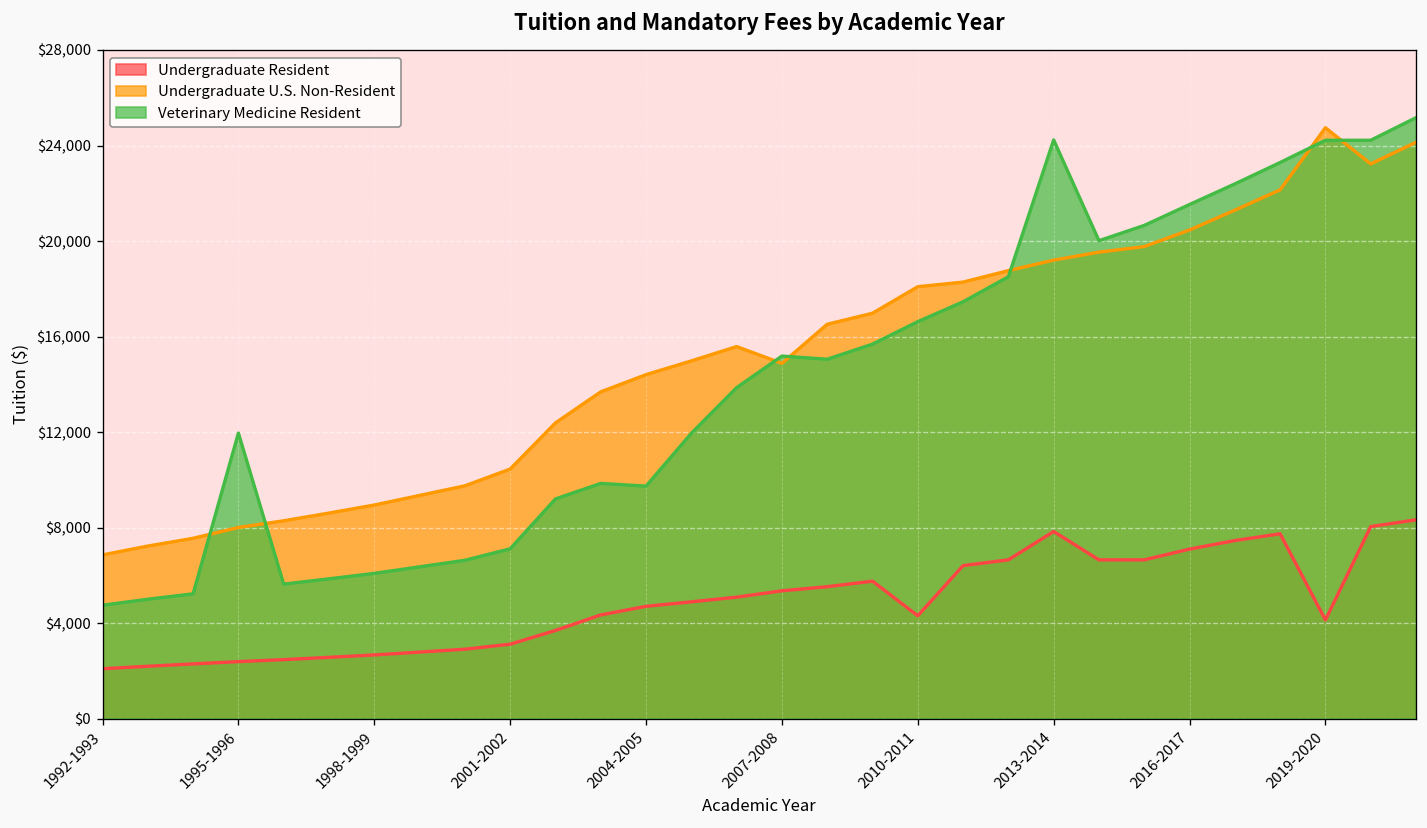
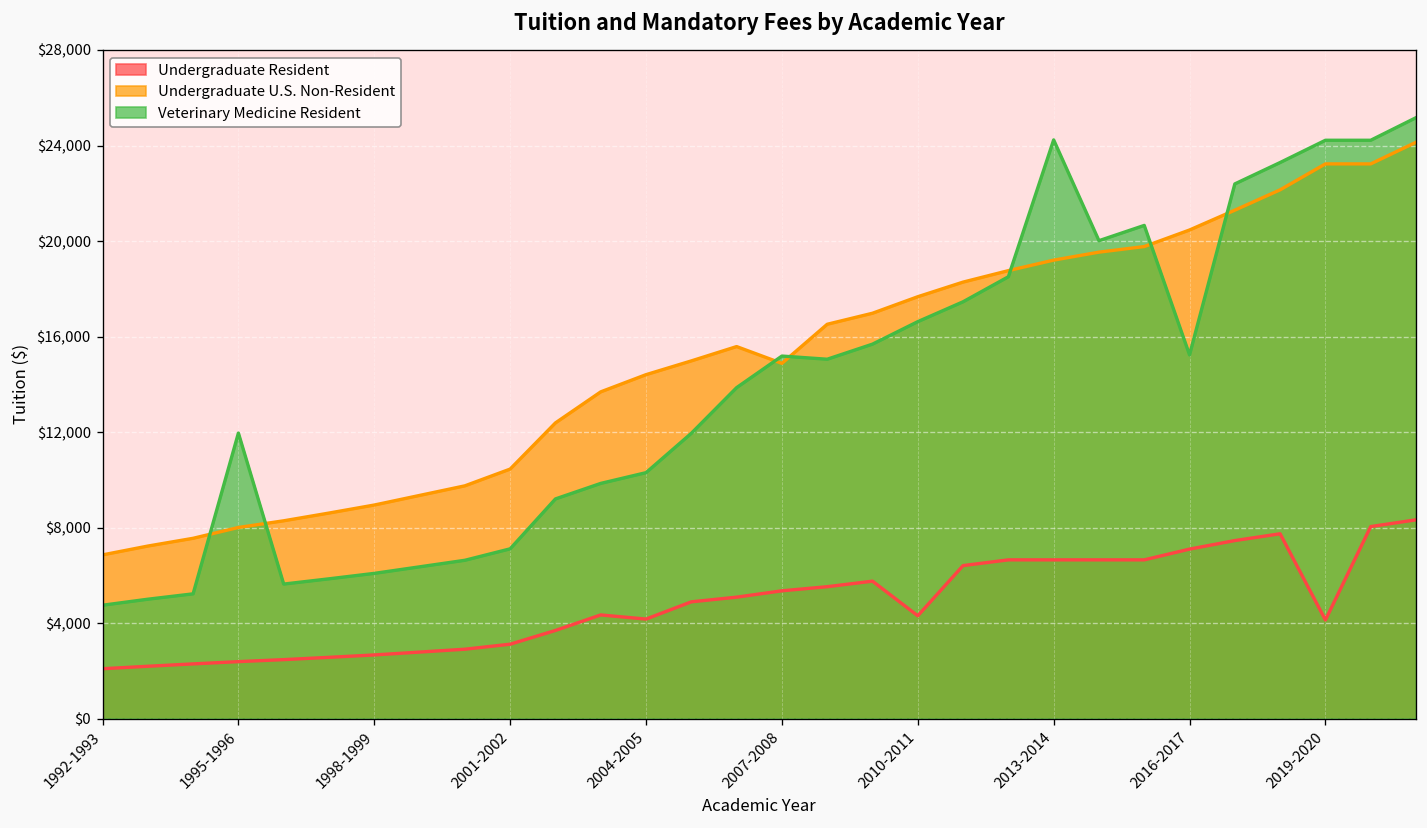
  {
    "Undergraduate Resident": {
      "1992-1993": "$2,100",
      "1995-1996": "$2,400",
      "1998-1999": "$2,700",
      "2001-2002": "$3,100",
-     "2004-2005": "$4,700",
+     "2004-2005": "$4,200",
      "2007-2008": "$5,400",
      "2010-2011": "$4,300",
-     "2013-2014": "$7,800",
+     "2013-2014": "$6,600",
      "2016-2017": "$7,100",
      "2019-2020": "$4,100"
    },
    "Undergraduate U.S. Non-Resident": {
      "1992-1993": "$6,900",
      "1995-1996": "$8,000",
      "1998-1999": "$8,900",
      "2001-2002": "$10,500",
      "2004-2005": "$14,400",
      "2007-2008": "$14,900",
-     "2010-2011": "$18,100",
+     "2010-2011": "$17,700",
      "2013-2014": "$19,200",
      "2016-2017": "$20,500",
-     "2019-2020": "$24,700"
+     "2019-2020": "$23,200"
    },
    "Veterinary Medicine Resident": {
      "1992-1993": "$4,700",
      "1995-1996": "$12,000",
      "1998-1999": "$6,100",
      "2001-2002": "$7,100",
-     "2004-2005": "$9,700",
+     "2004-2005": "$10,300",
      "2007-2008": "$15,200",
      "2010-2011": "$16,600",
      "2013-2014": "$24,200",
-     "2016-2017": "$21,500",
+     "2016-2017": "$15,200",
      "2019-2020": "$24,200"
    }
  }
